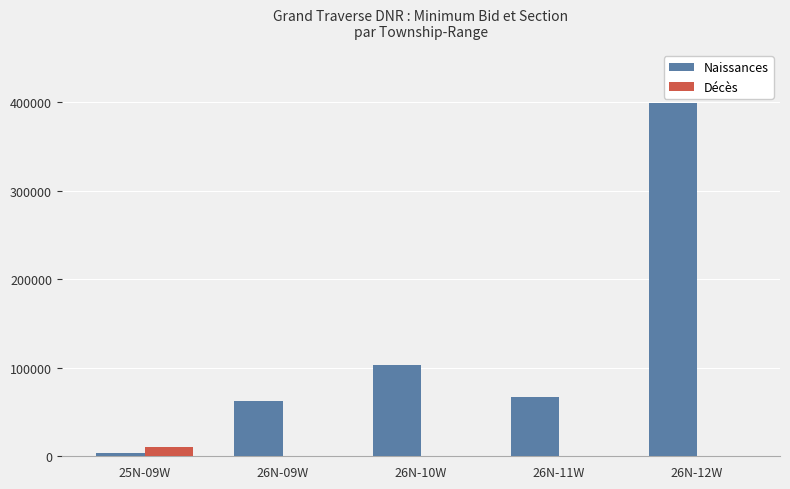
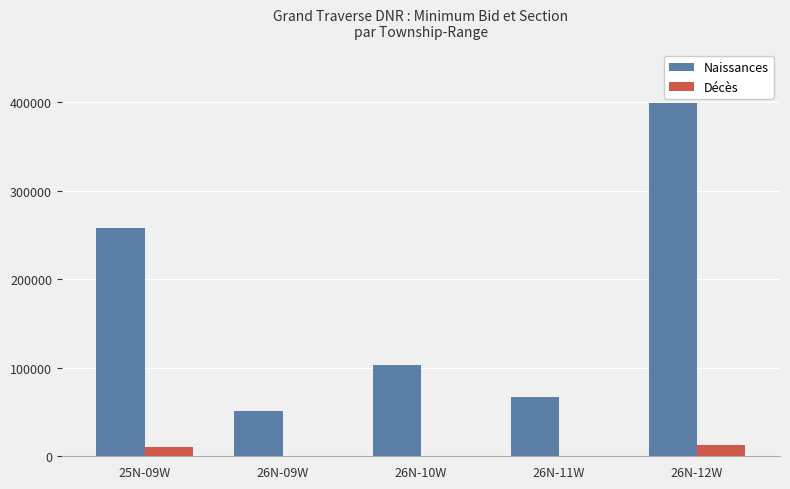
  {
    "Naissances": {
-     "25N-09W": 0,
-     "26N-09W": 60000,
+     "25N-09W": 260000,
+     "26N-09W": 50000,
      "26N-10W": 100000,
      "26N-11W": 70000,
      "26N-12W": 400000
    },
    "Décès": {
      "25N-09W": 10000,
-     "26N-12W": 0
+     "26N-12W": 10000
    }
  }
